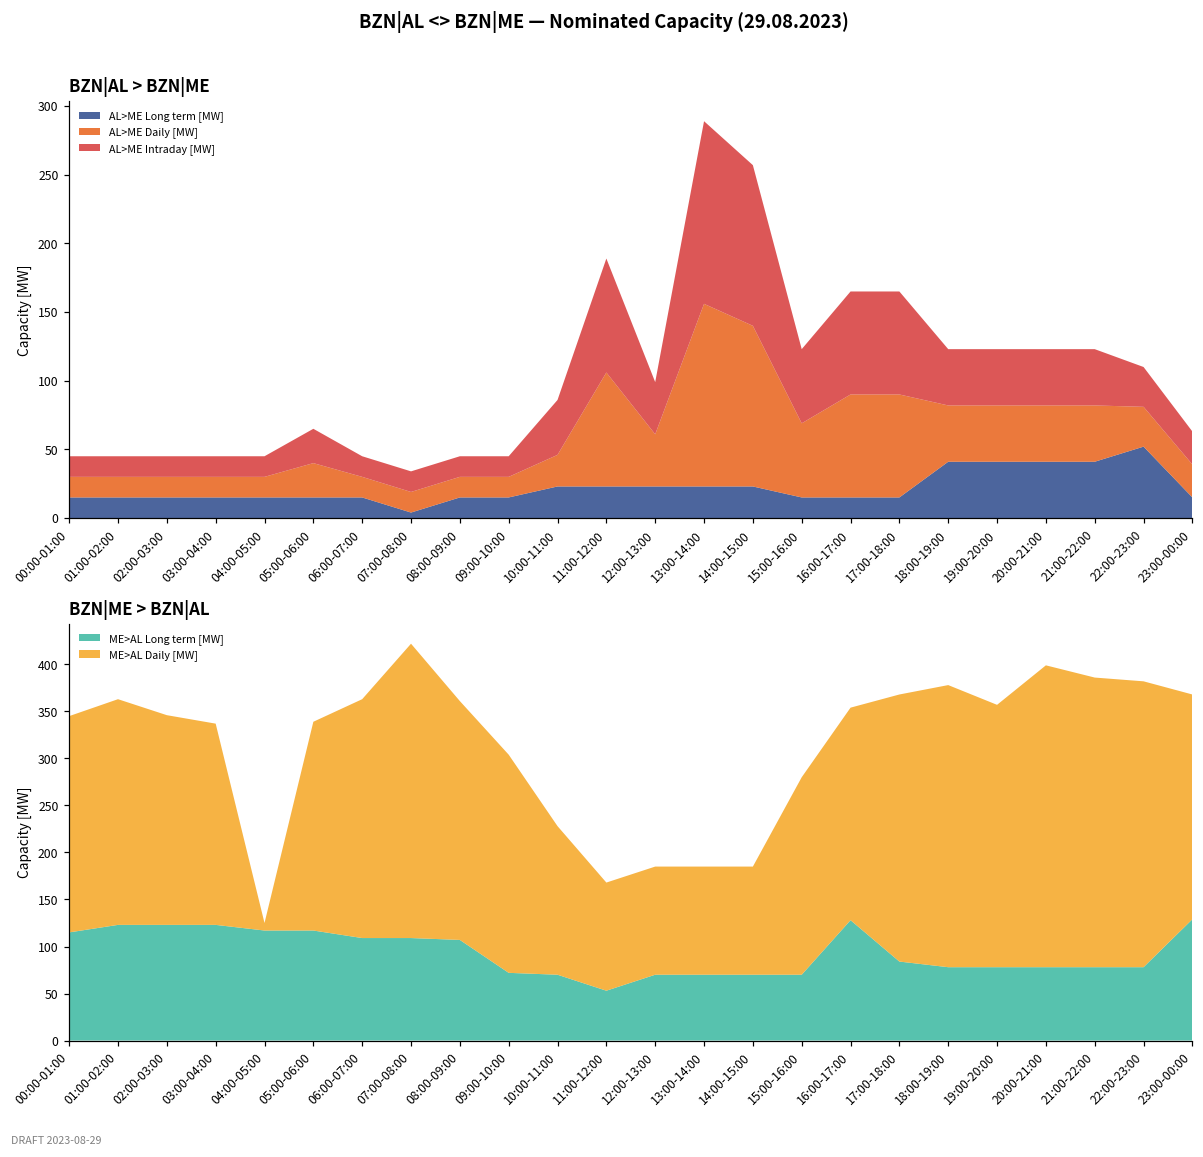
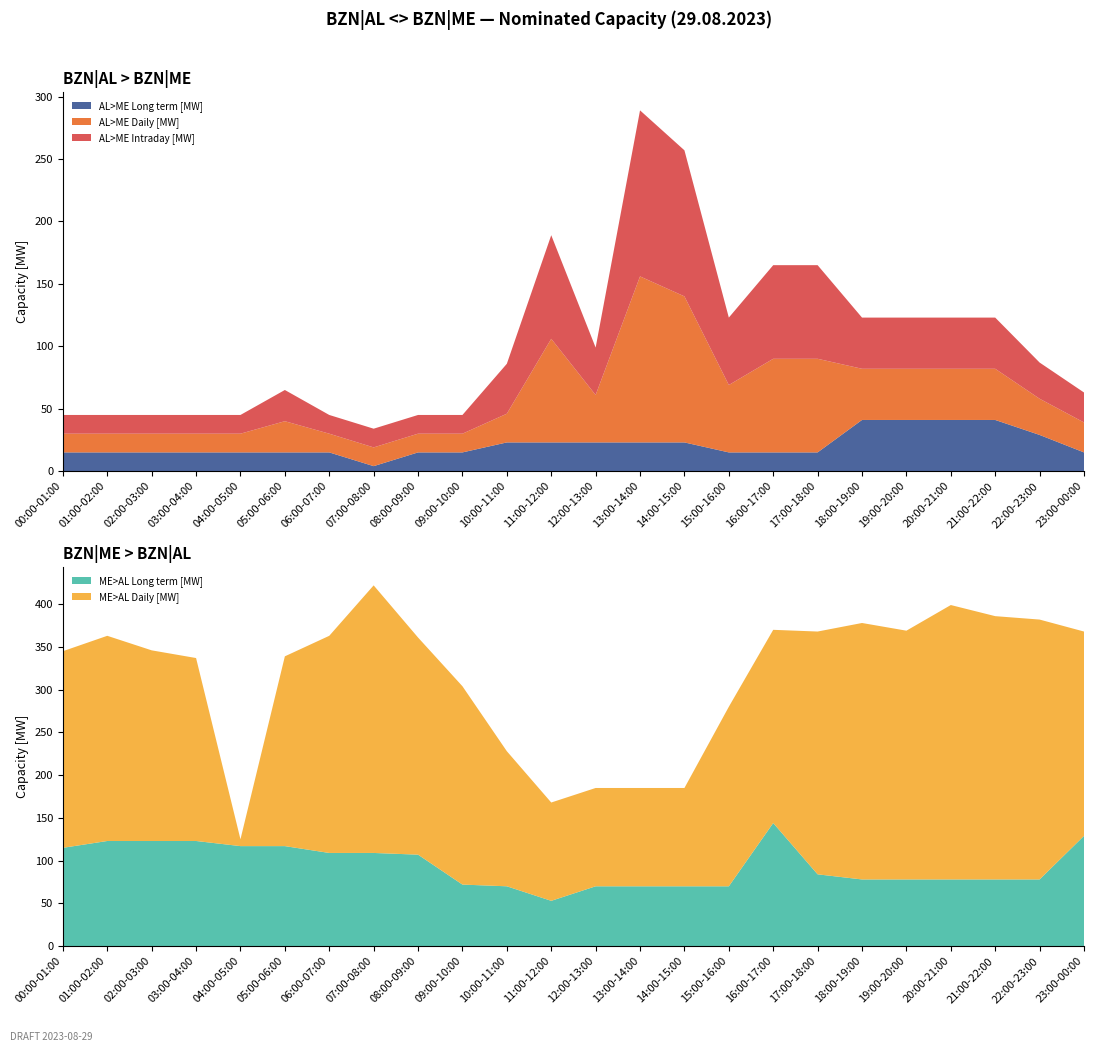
  {
    "BZN|AL > BZN|ME": {
      "AL>ME Long term [MW]": {
        "00:00-01:00": 15,
        "01:00-02:00": 15,
        "02:00-03:00": 15,
        "03:00-04:00": 15,
        "04:00-05:00": 15,
        "05:00-06:00": 15,
        "06:00-07:00": 15,
        "07:00-08:00": 4,
        "08:00-09:00": 15,
        "09:00-10:00": 15,
        "10:00-11:00": 23,
        "11:00-12:00": 23,
        "12:00-13:00": 23,
        "13:00-14:00": 23,
        "14:00-15:00": 23,
        "15:00-16:00": 15,
        "16:00-17:00": 15,
        "17:00-18:00": 15,
        "18:00-19:00": 41,
        "19:00-20:00": 41,
        "20:00-21:00": 41,
        "21:00-22:00": 41,
-       "22:00-23:00": 52,
+       "22:00-23:00": 29,
        "23:00-00:00": 15
      }
    },
    "BZN|ME > BZN|AL": {
      "ME>AL Long term [MW]": {
        "00:00-01:00": 120,
        "01:00-02:00": 120,
        "02:00-03:00": 120,
        "03:00-04:00": 120,
        "04:00-05:00": 120,
        "05:00-06:00": 120,
        "06:00-07:00": 110,
        "07:00-08:00": 110,
        "08:00-09:00": 110,
        "09:00-10:00": 70,
        "10:00-11:00": 70,
        "11:00-12:00": 50,
        "12:00-13:00": 70,
        "13:00-14:00": 70,
        "14:00-15:00": 70,
        "15:00-16:00": 70,
-       "16:00-17:00": 130,
+       "16:00-17:00": 140,
        "17:00-18:00": 80,
        "18:00-19:00": 80,
        "19:00-20:00": 80,
        "20:00-21:00": 80,
        "21:00-22:00": 80,
        "22:00-23:00": 80,
        "23:00-00:00": 130
      },
      "ME>AL Daily [MW]": {
        "00:00-01:00": 230,
        "01:00-02:00": 240,
        "02:00-03:00": 220,
        "03:00-04:00": 210,
        "04:00-05:00": 10,
        "05:00-06:00": 220,
        "06:00-07:00": 250,
        "07:00-08:00": 310,
        "08:00-09:00": 250,
        "09:00-10:00": 230,
        "10:00-11:00": 160,
        "11:00-12:00": 120,
        "12:00-13:00": 120,
        "13:00-14:00": 120,
        "14:00-15:00": 120,
        "15:00-16:00": 210,
        "16:00-17:00": 230,
        "17:00-18:00": 280,
        "18:00-19:00": 300,
-       "19:00-20:00": 280,
+       "19:00-20:00": 290,
        "20:00-21:00": 320,
        "21:00-22:00": 310,
        "22:00-23:00": 300,
        "23:00-00:00": 240
      }
    }
  }
